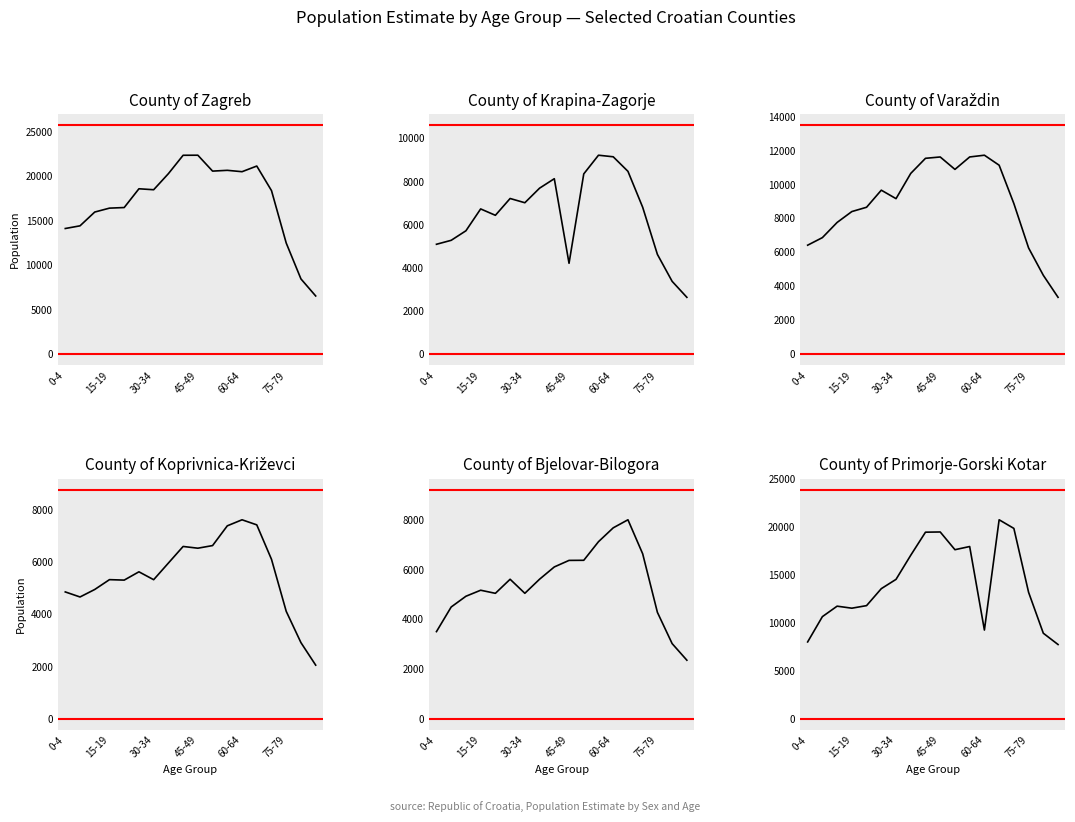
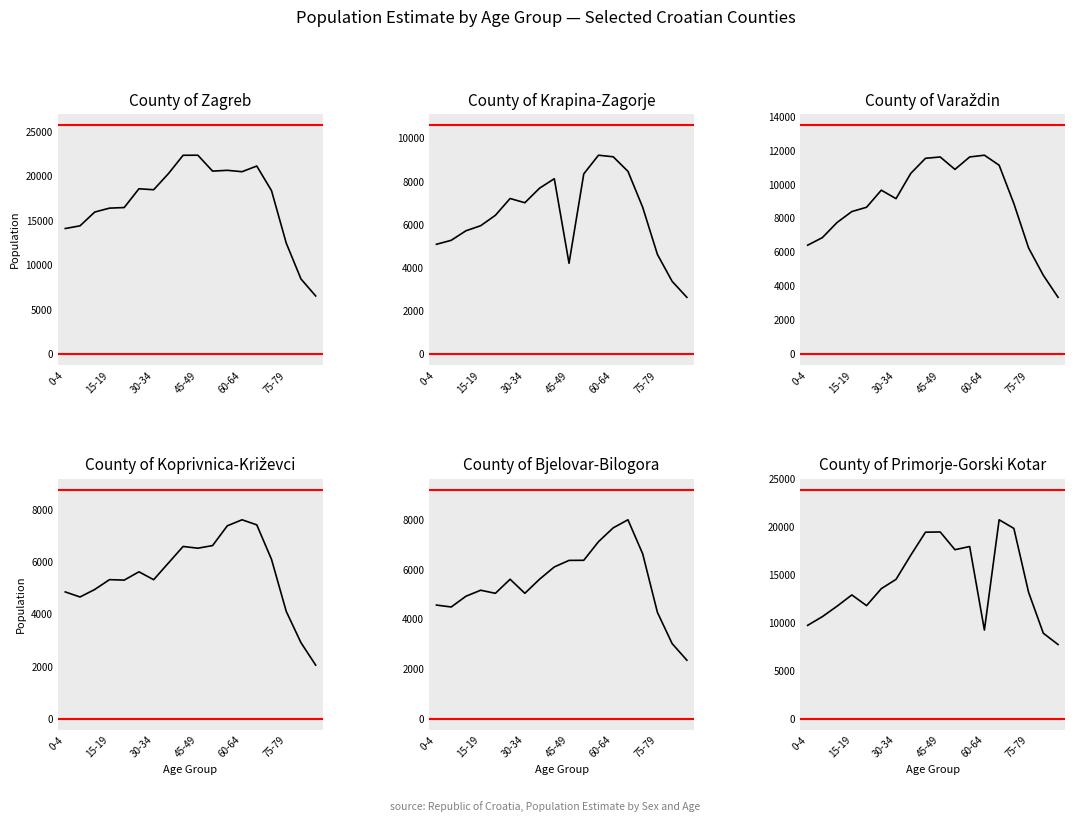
  {
    "County of Zagreb": {
      "0-4": 14000,
      "15-19": 16000,
      "30-34": 18000,
      "45-49": 22000,
      "60-64": 20000,
      "75-79": 12000
    },
    "County of Krapina-Zagorje": {
      "0-4": 5100,
-     "15-19": 6700,
+     "15-19": 6000,
      "30-34": 7000,
      "45-49": 4200,
      "60-64": 9100,
      "75-79": 4600
    },
    "County of Varaždin": {
      "0-4": 6400,
      "15-19": 8400,
      "30-34": 9200,
      "45-49": 11600,
      "60-64": 11700,
      "75-79": 6300
    },
    "County of Koprivnica-Križevci": {
      "0-4": 4900,
      "15-19": 5300,
      "30-34": 5300,
      "45-49": 6500,
      "60-64": 7600,
      "75-79": 4100
    },
    "County of Bjelovar-Bilogora": {
-     "0-4": 3500,
+     "0-4": 4600,
      "15-19": 5200,
      "30-34": 5100,
      "45-49": 6400,
      "60-64": 7700,
      "75-79": 4300
    },
    "County of Primorje-Gorski Kotar": {
-     "0-4": 8000,
-     "15-19": 12000,
+     "0-4": 10000,
+     "15-19": 13000,
      "30-34": 15000,
      "45-49": 19000,
      "60-64": 9000,
      "75-79": 13000
    }
  }
